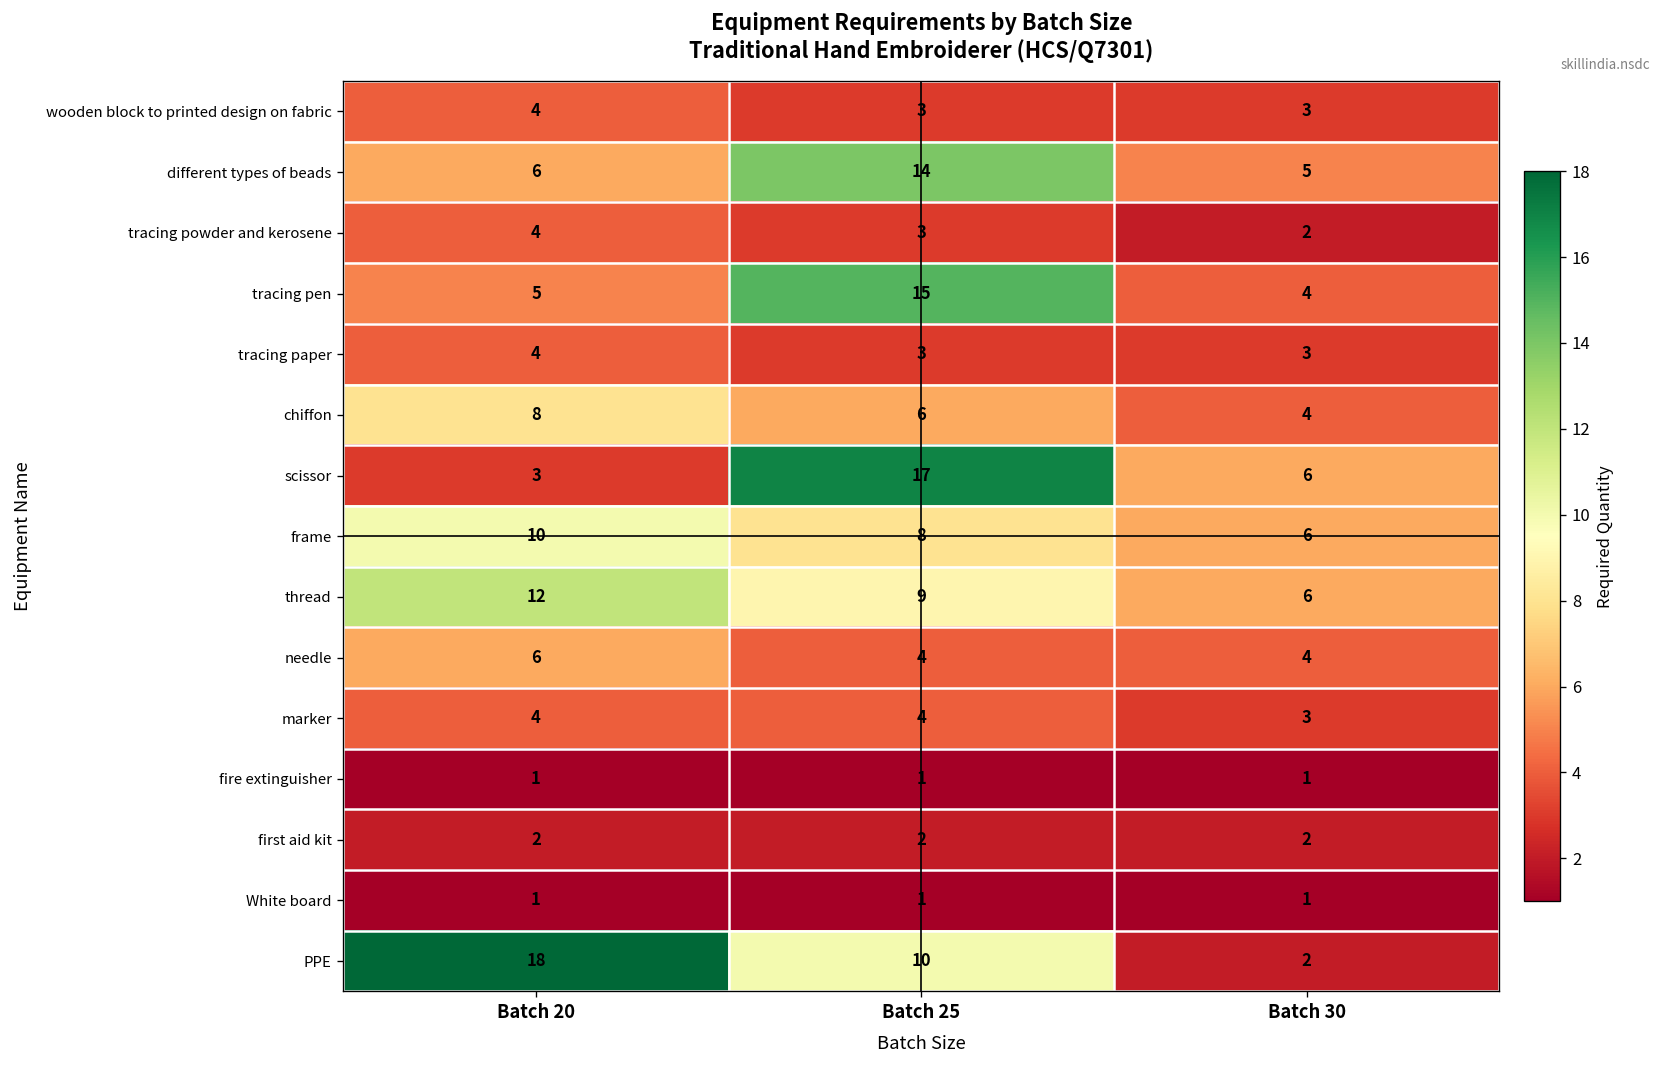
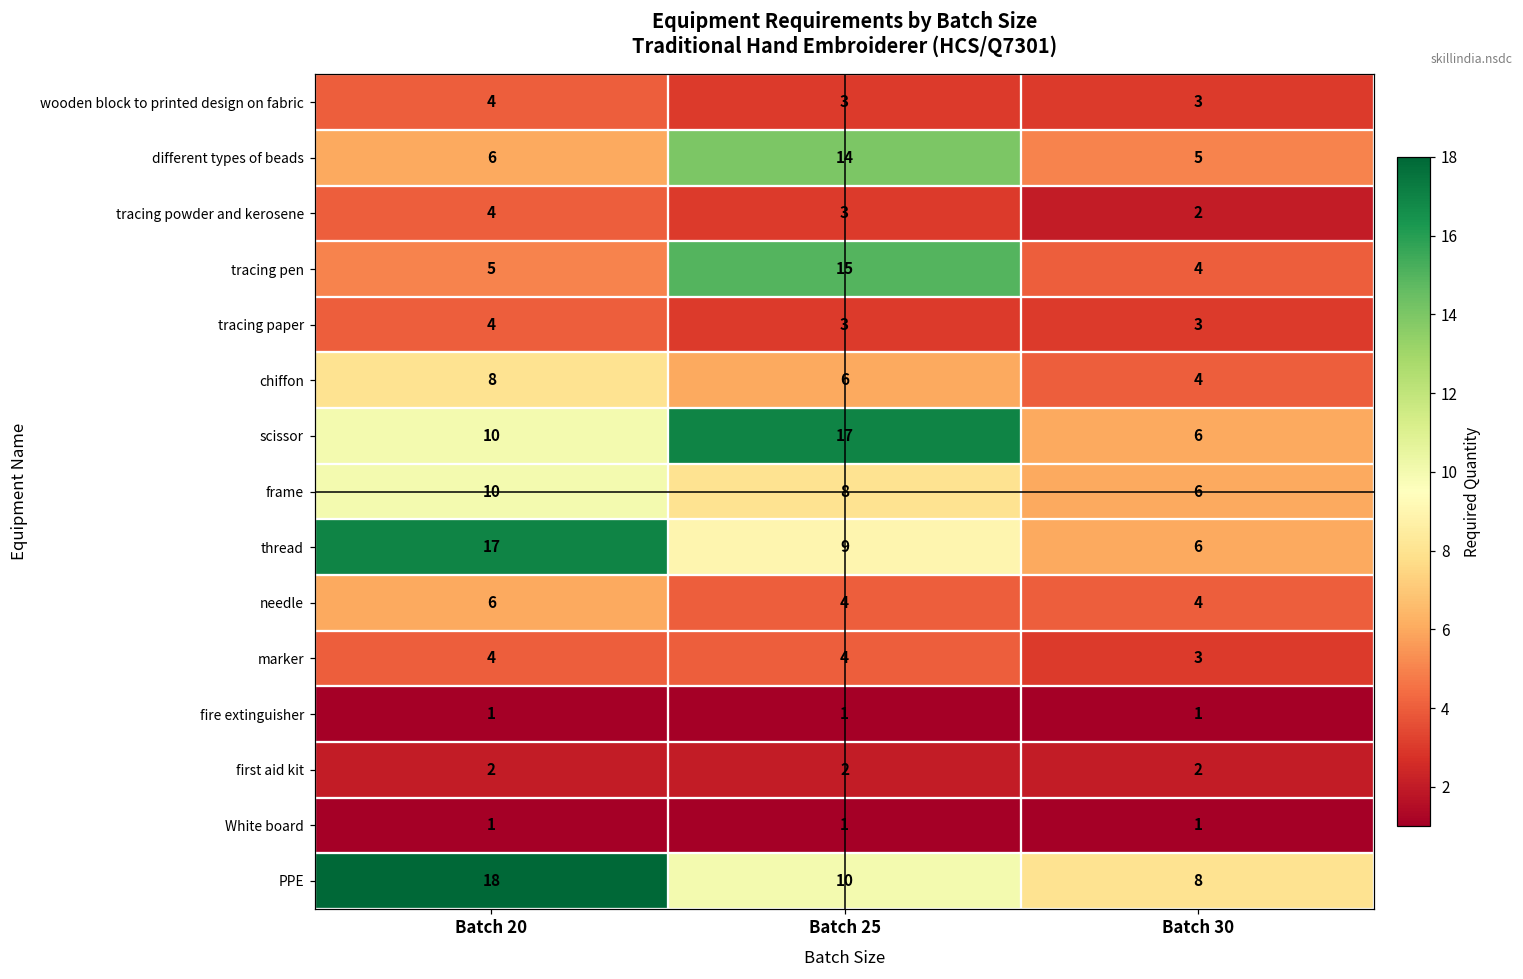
  {
    "wooden block to printed design on fabric": {
      "Batch 20": 4,
      "Batch 25": 3,
      "Batch 30": 3
    },
    "different types of beads": {
      "Batch 20": 6,
      "Batch 25": 14,
      "Batch 30": 5
    },
    "tracing powder and kerosene": {
      "Batch 20": 4,
      "Batch 25": 3,
      "Batch 30": 2
    },
    "tracing pen": {
      "Batch 20": 5,
      "Batch 25": 15,
      "Batch 30": 4
    },
    "tracing paper": {
      "Batch 20": 4,
      "Batch 25": 3,
      "Batch 30": 3
    },
    "chiffon": {
      "Batch 20": 8,
      "Batch 25": 6,
      "Batch 30": 4
    },
    "scissor": {
-     "Batch 20": 3,
+     "Batch 20": 10,
      "Batch 25": 17,
      "Batch 30": 6
    },
    "frame": {
      "Batch 20": 10,
      "Batch 25": 8,
      "Batch 30": 6
    },
    "thread": {
-     "Batch 20": 12,
+     "Batch 20": 17,
      "Batch 25": 9,
      "Batch 30": 6
    },
    "needle": {
      "Batch 20": 6,
      "Batch 25": 4,
      "Batch 30": 4
    },
    "marker": {
      "Batch 20": 4,
      "Batch 25": 4,
      "Batch 30": 3
    },
    "fire extinguisher": {
      "Batch 20": 1,
      "Batch 25": 1,
      "Batch 30": 1
    },
    "first aid kit": {
      "Batch 20": 2,
      "Batch 25": 2,
      "Batch 30": 2
    },
    "White board": {
      "Batch 20": 1,
      "Batch 25": 1,
      "Batch 30": 1
    },
    "PPE": {
      "Batch 20": 18,
      "Batch 25": 10,
-     "Batch 30": 2
+     "Batch 30": 8
    }
  }
